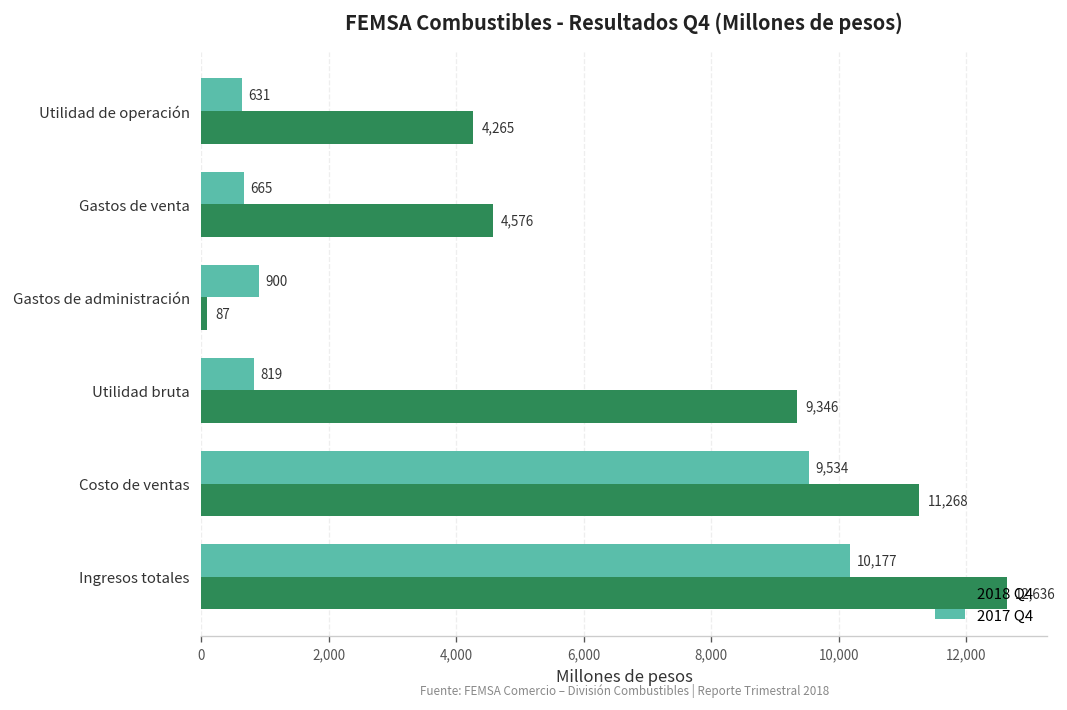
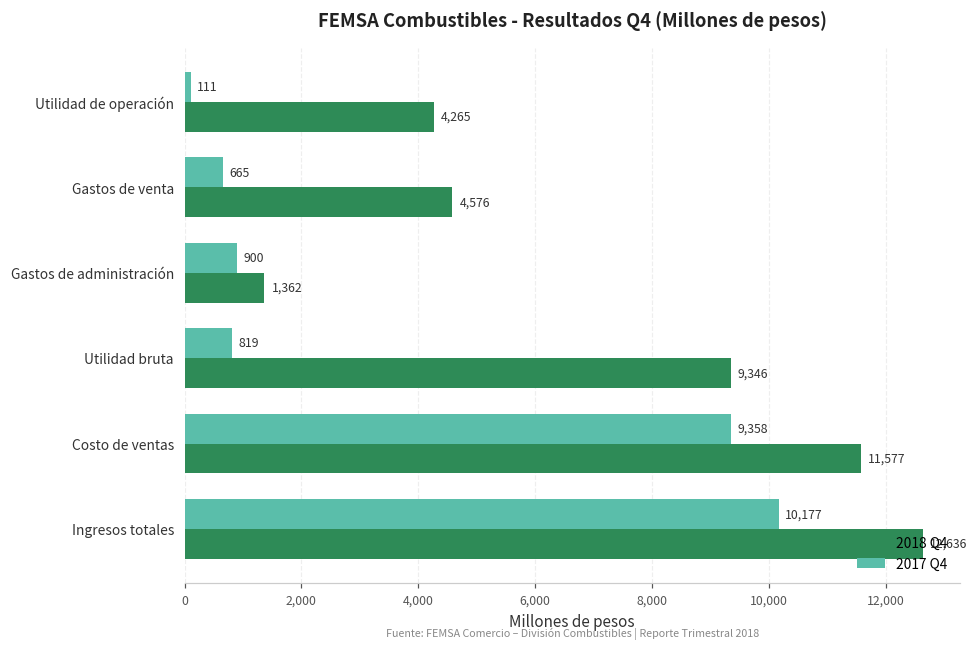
  {
    "2018 Q4": {
      "Utilidad de operación": "4,265",
      "Gastos de venta": "4,576",
-     "Gastos de administración": "87",
+     "Gastos de administración": "1,362",
      "Utilidad bruta": "9,346",
-     "Costo de ventas": "11,268",
+     "Costo de ventas": "11,577",
      "Ingresos totales": "12,636"
    },
    "2017 Q4": {
-     "Utilidad de operación": "631",
+     "Utilidad de operación": "111",
      "Gastos de venta": "665",
      "Gastos de administración": "900",
      "Utilidad bruta": "819",
-     "Costo de ventas": "9,534",
+     "Costo de ventas": "9,358",
      "Ingresos totales": "10,177"
    }
  }
